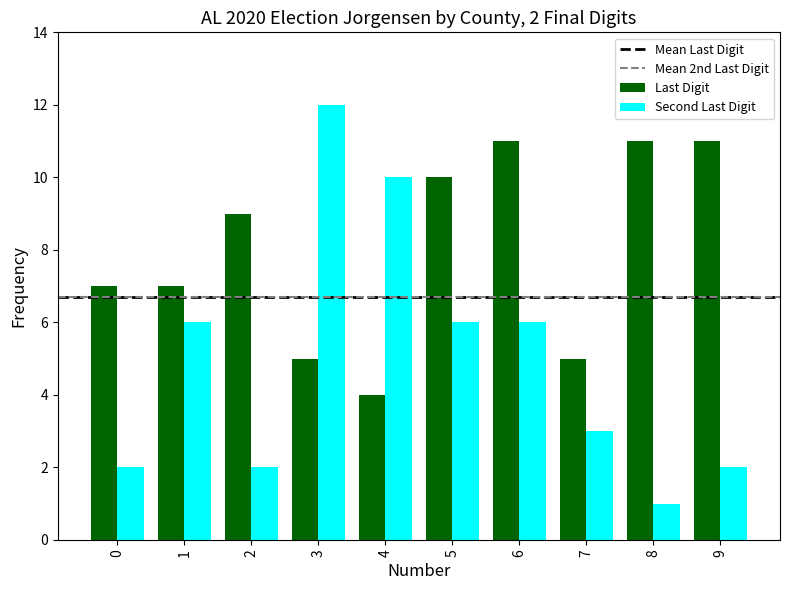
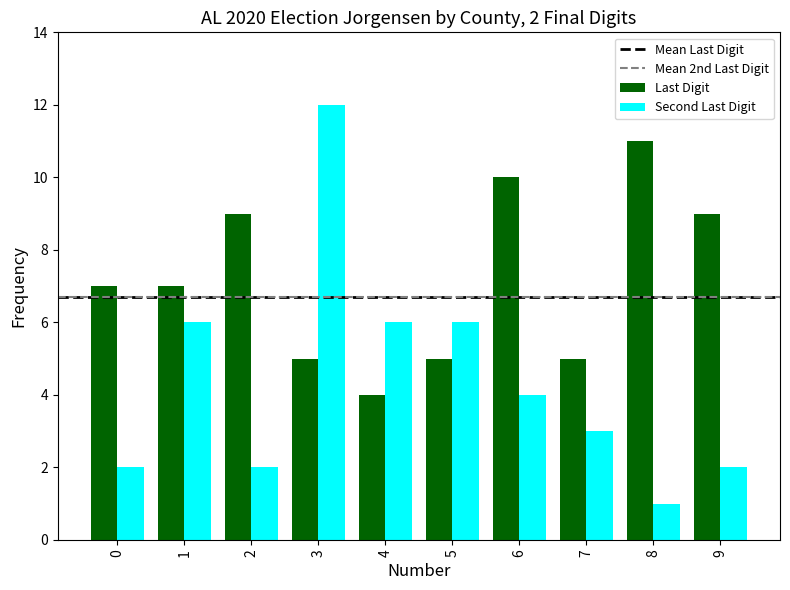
  {
    "Last Digit": {
      "0": 7,
      "1": 7,
      "2": 9,
      "3": 5,
      "4": 4,
-     "5": 10,
-     "6": 11,
+     "5": 5,
+     "6": 10,
      "7": 5,
      "8": 11,
-     "9": 11
+     "9": 9
    },
    "Second Last Digit": {
      "0": 2,
      "1": 6,
      "2": 2,
      "3": 12,
-     "4": 10,
+     "4": 6,
      "5": 6,
-     "6": 6,
+     "6": 4,
      "7": 3,
      "8": 1,
      "9": 2
    }
  }
